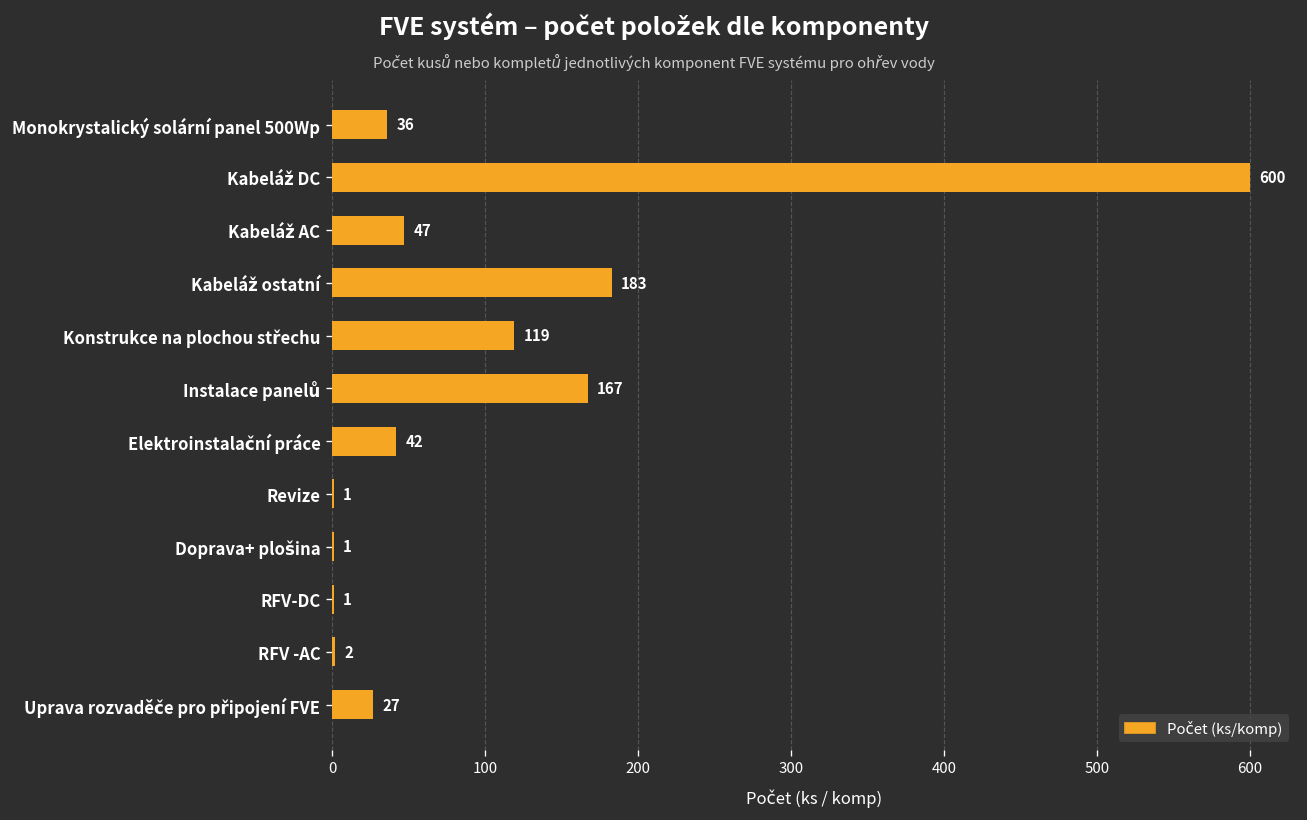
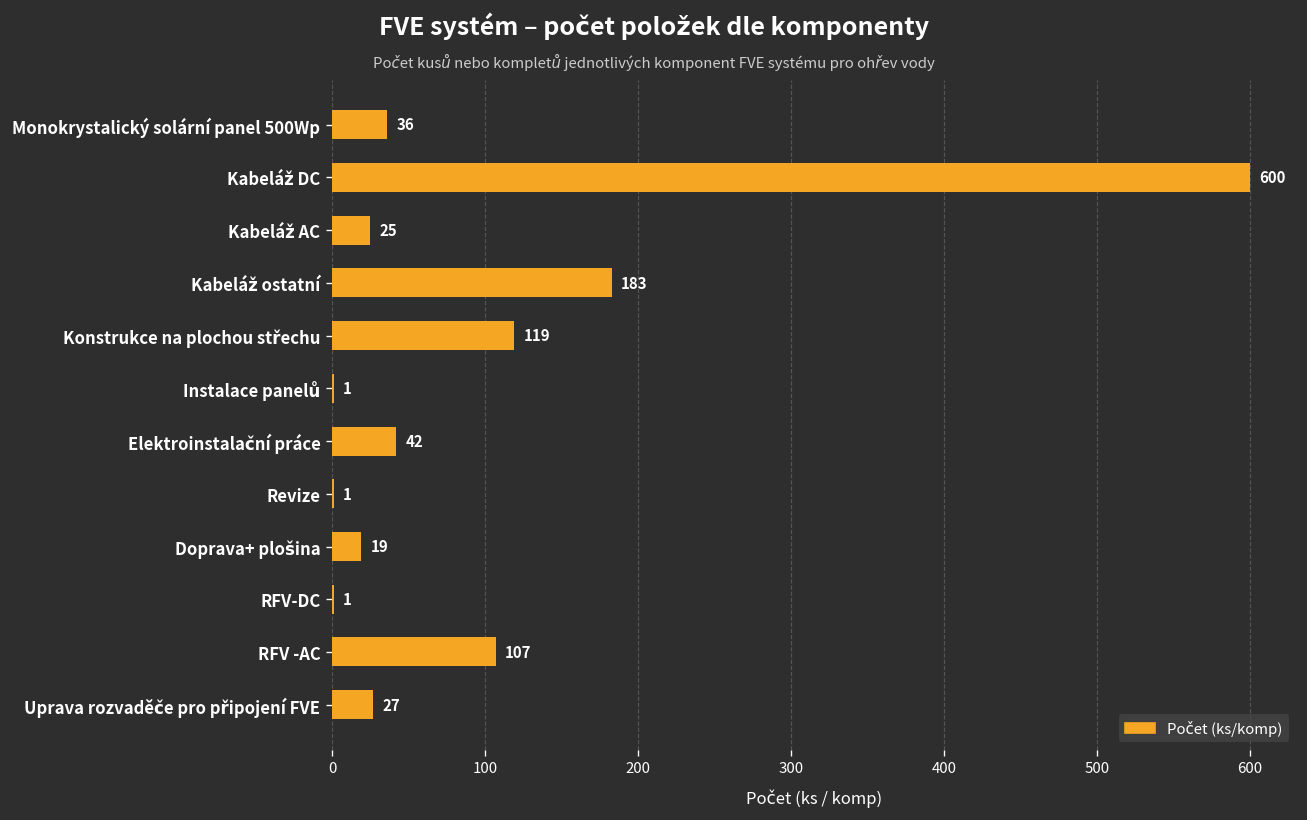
  {
    "Monokrystalický solární panel 500Wp": 36,
    "Kabeláž DC": 600,
-   "Kabeláž AC": 47,
+   "Kabeláž AC": 25,
    "Kabeláž ostatní": 183,
    "Konstrukce na plochou střechu": 119,
-   "Instalace panelů": 167,
+   "Instalace panelů": 1,
    "Elektroinstalační práce": 42,
    "Revize": 1,
-   "Doprava+ plošina": 1,
+   "Doprava+ plošina": 19,
    "RFV-DC": 1,
-   "RFV -AC": 2,
+   "RFV -AC": 107,
    "Uprava rozvaděče pro připojení FVE": 27
  }
